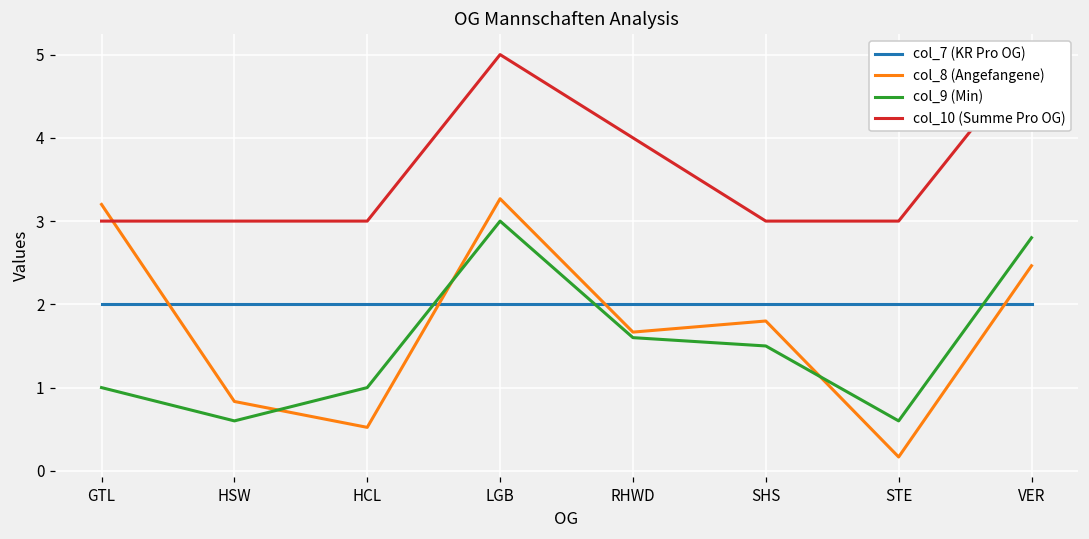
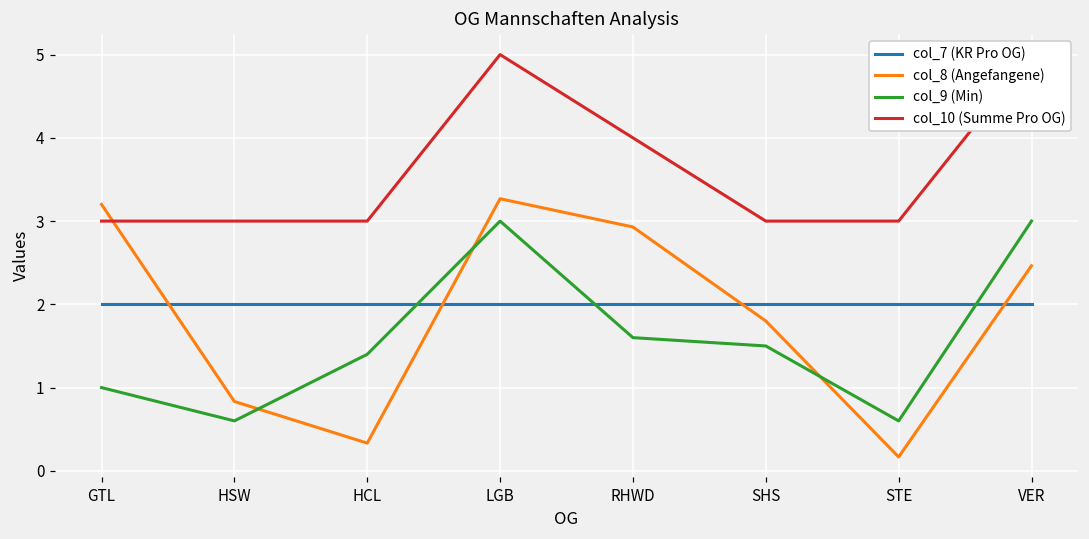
  {
    "col_7 (KR Pro OG)": {
      "GTL": 2.0,
      "HSW": 2.0,
      "HCL": 2.0,
      "LGB": 2.0,
      "RHWD": 2.0,
      "SHS": 2.0,
      "STE": 2.0,
      "VER": 2.0
    },
    "col_8 (Angefangene)": {
      "GTL": 3.2,
      "HSW": 0.8,
-     "HCL": 0.5,
+     "HCL": 0.3,
      "LGB": 3.3,
-     "RHWD": 1.7,
+     "RHWD": 2.9,
      "SHS": 1.8,
      "STE": 0.2,
      "VER": 2.5
    },
    "col_9 (Min)": {
      "GTL": 1.0,
      "HSW": 0.6,
-     "HCL": 1.0,
+     "HCL": 1.4,
      "LGB": 3.0,
      "RHWD": 1.6,
      "SHS": 1.5,
      "STE": 0.6,
-     "VER": 2.8
+     "VER": 3.0
    },
    "col_10 (Summe Pro OG)": {
      "GTL": 3.0,
      "HSW": 3.0,
      "HCL": 3.0,
      "LGB": 5.0,
      "RHWD": 4.0,
      "SHS": 3.0,
      "STE": 3.0
    }
  }
